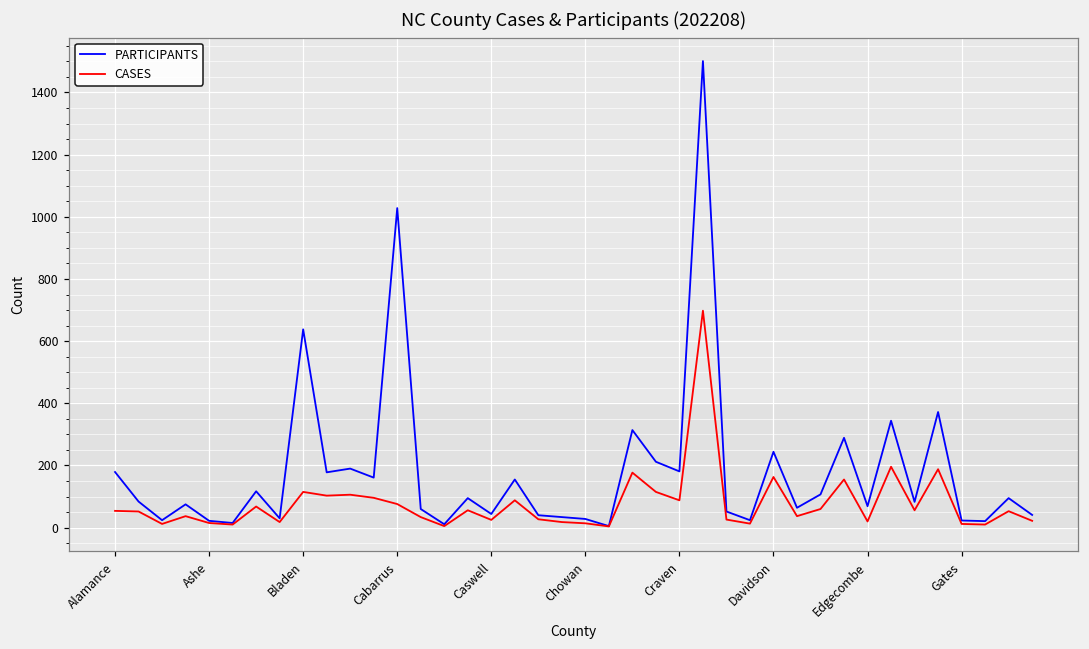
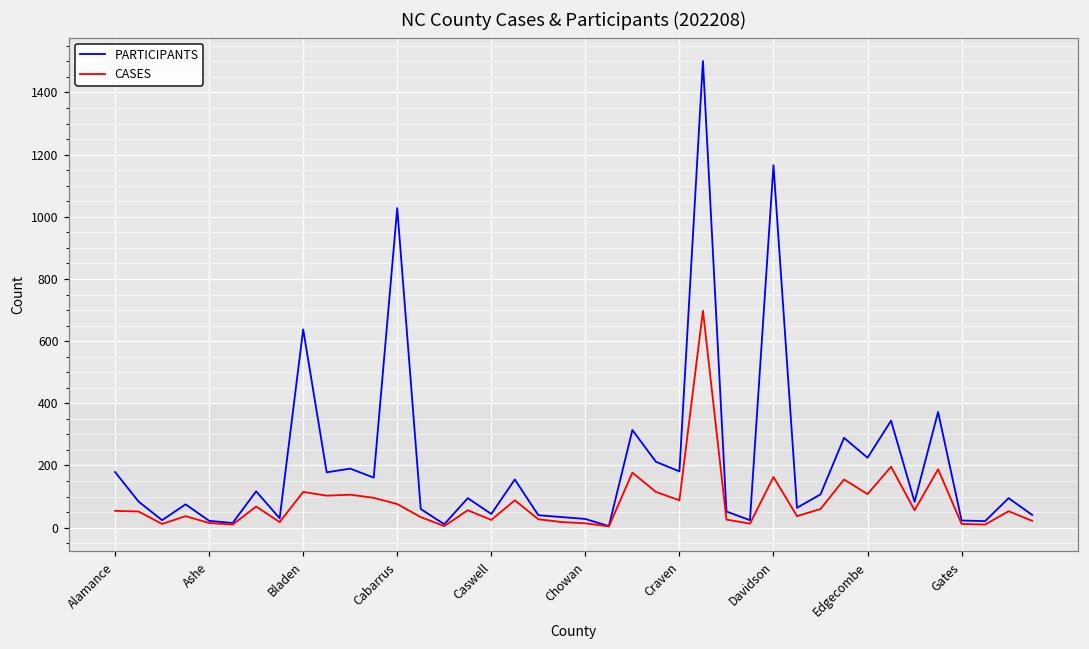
  {
    "PARTICIPANTS": {
      "Alamance": 180,
      "Bladen": 640,
      "Cabarrus": 1030,
      "Caswell": 40,
      "Chowan": 30,
      "Craven": 180,
-     "Davidson": 240,
-     "Edgecombe": 70,
+     "Davidson": 1170,
+     "Edgecombe": 230,
      "Gates": 20
    },
    "CASES": {
      "Alamance": 50,
      "Bladen": 120,
      "Cabarrus": 80,
      "Caswell": 30,
      "Chowan": 10,
      "Craven": 90,
      "Davidson": 160,
-     "Edgecombe": 20,
+     "Edgecombe": 110,
      "Gates": 10
    }
  }
